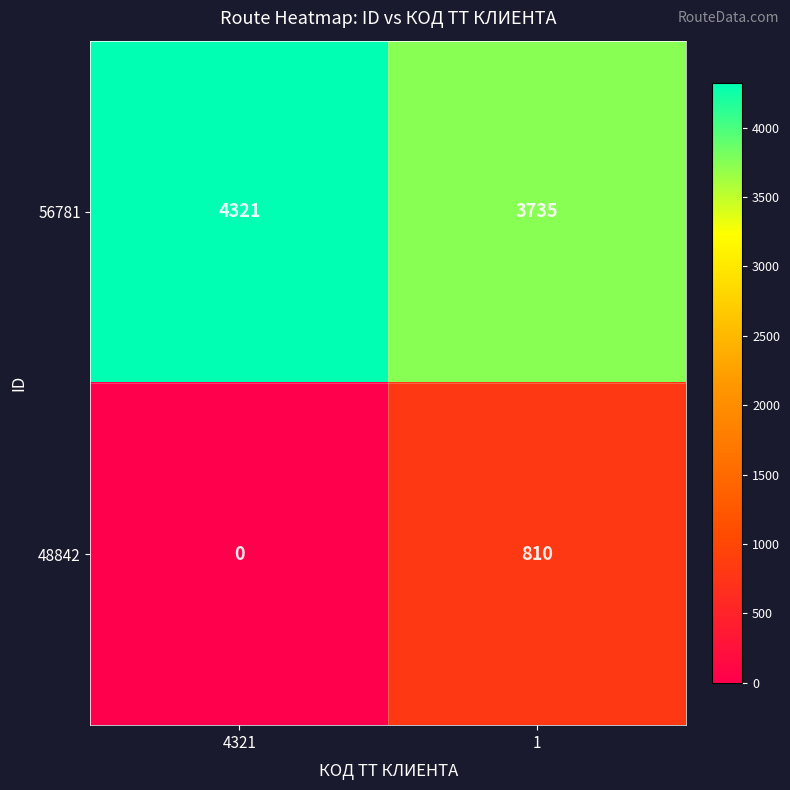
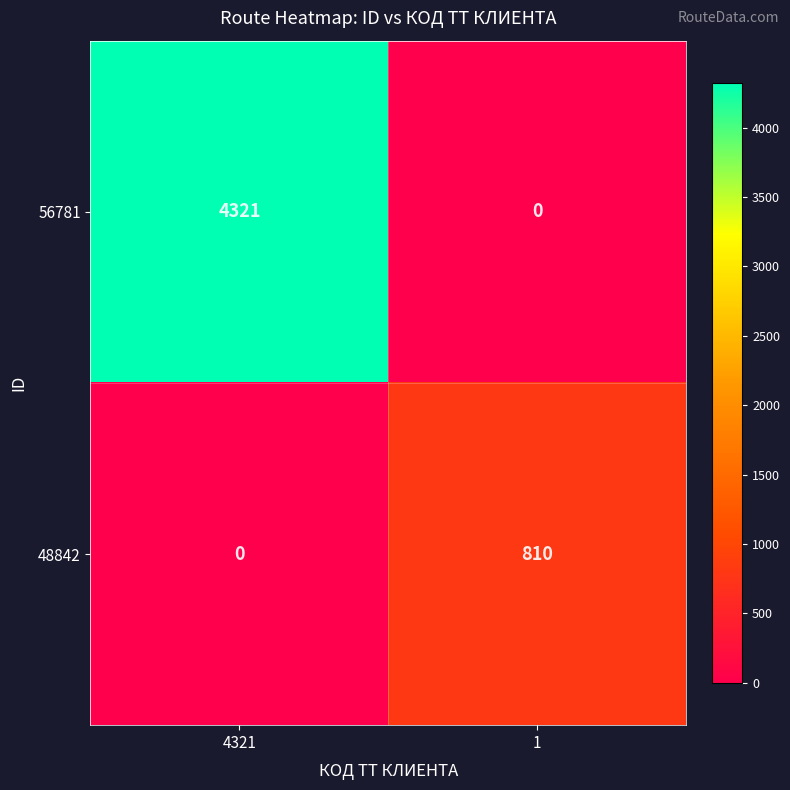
  {
    "56781": {
      "4321": 4321,
-     "1": 3735
+     "1": 0
    },
    "48842": {
      "4321": 0,
      "1": 810
    }
  }
